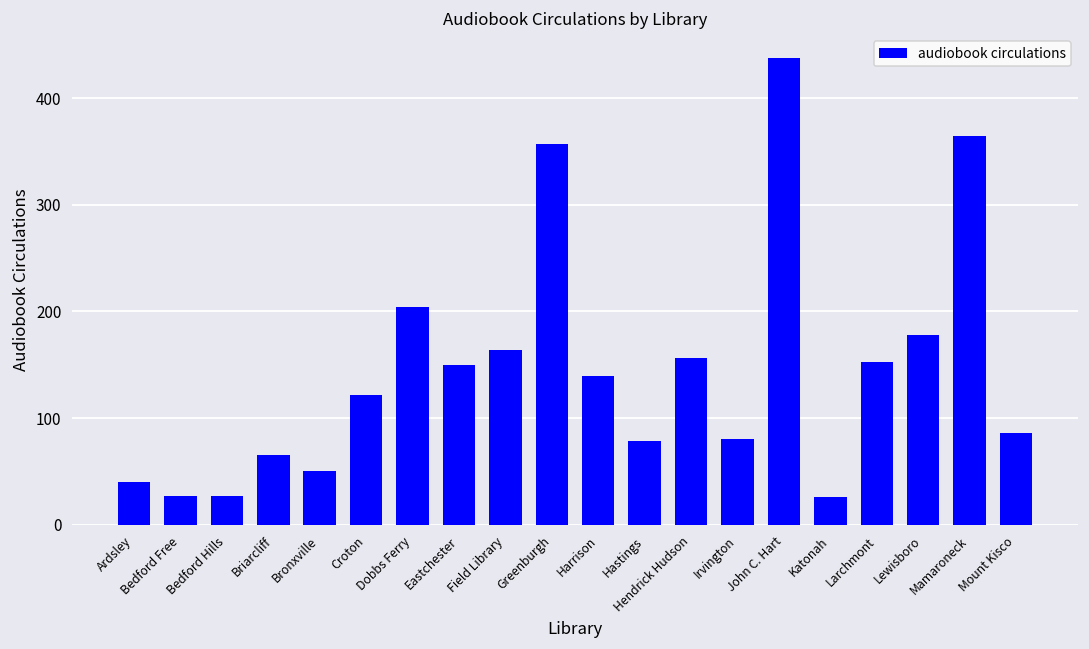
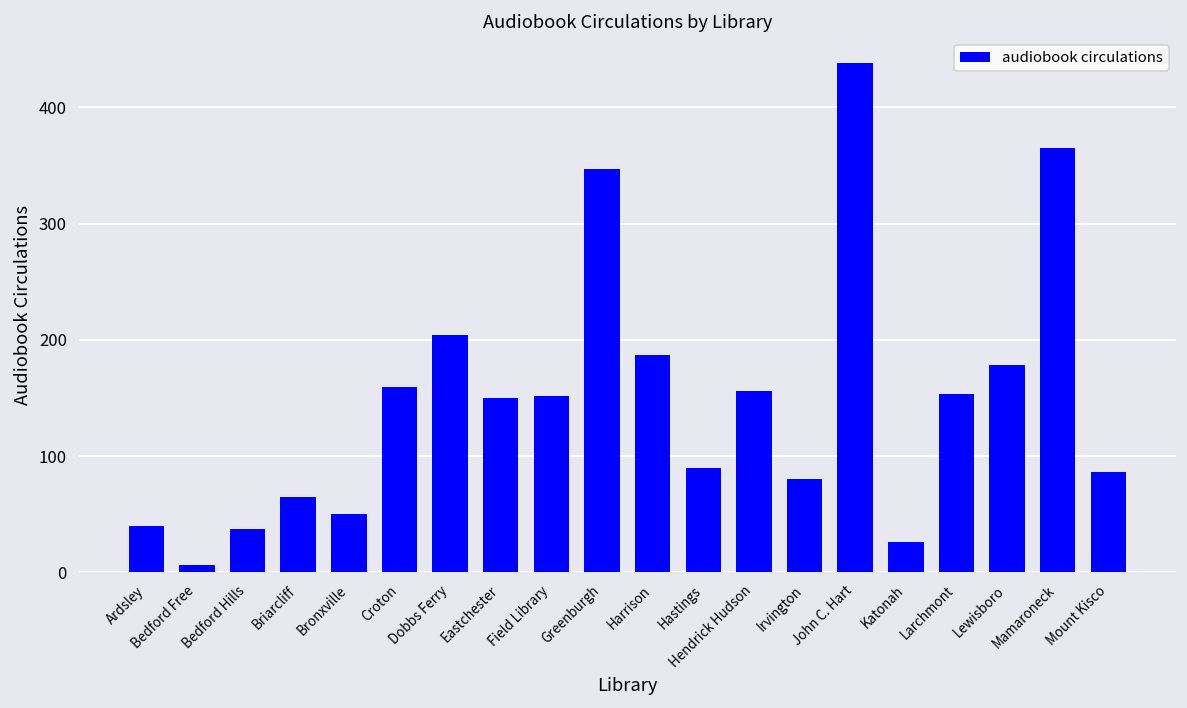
  {
    "Ardsley": 40,
-   "Bedford Free": 30,
-   "Bedford Hills": 30,
+   "Bedford Free": 10,
+   "Bedford Hills": 40,
    "Briarcliff": 70,
    "Bronxville": 50,
-   "Croton": 120,
+   "Croton": 160,
    "Dobbs Ferry": 200,
    "Eastchester": 150,
-   "Field Library": 160,
-   "Greenburgh": 360,
-   "Harrison": 140,
-   "Hastings": 80,
+   "Field Library": 150,
+   "Greenburgh": 350,
+   "Harrison": 190,
+   "Hastings": 90,
    "Hendrick Hudson": 160,
    "Irvington": 80,
    "John C. Hart": 440,
    "Katonah": 30,
    "Larchmont": 150,
    "Lewisboro": 180,
    "Mamaroneck": 370,
    "Mount Kisco": 90
  }
